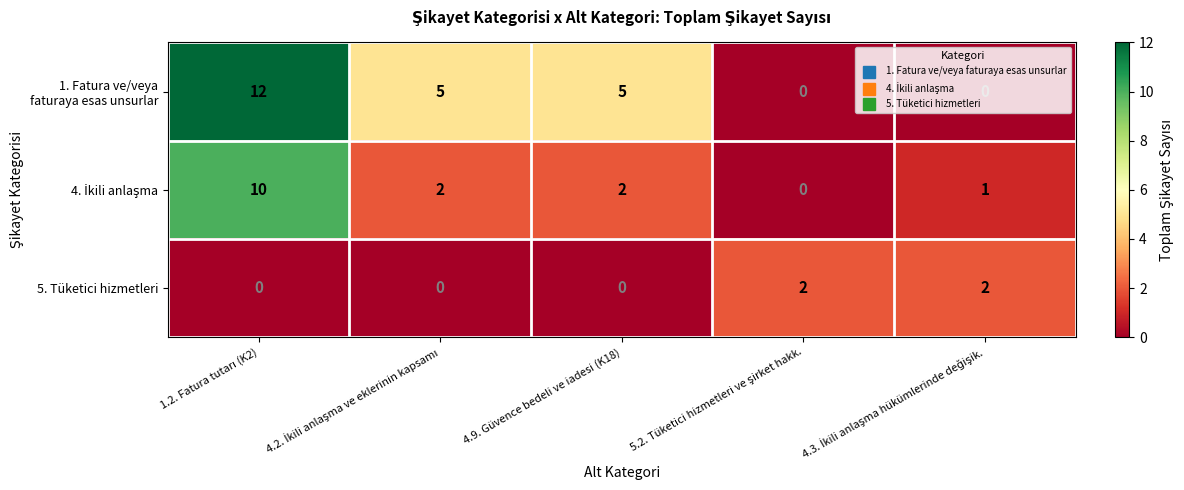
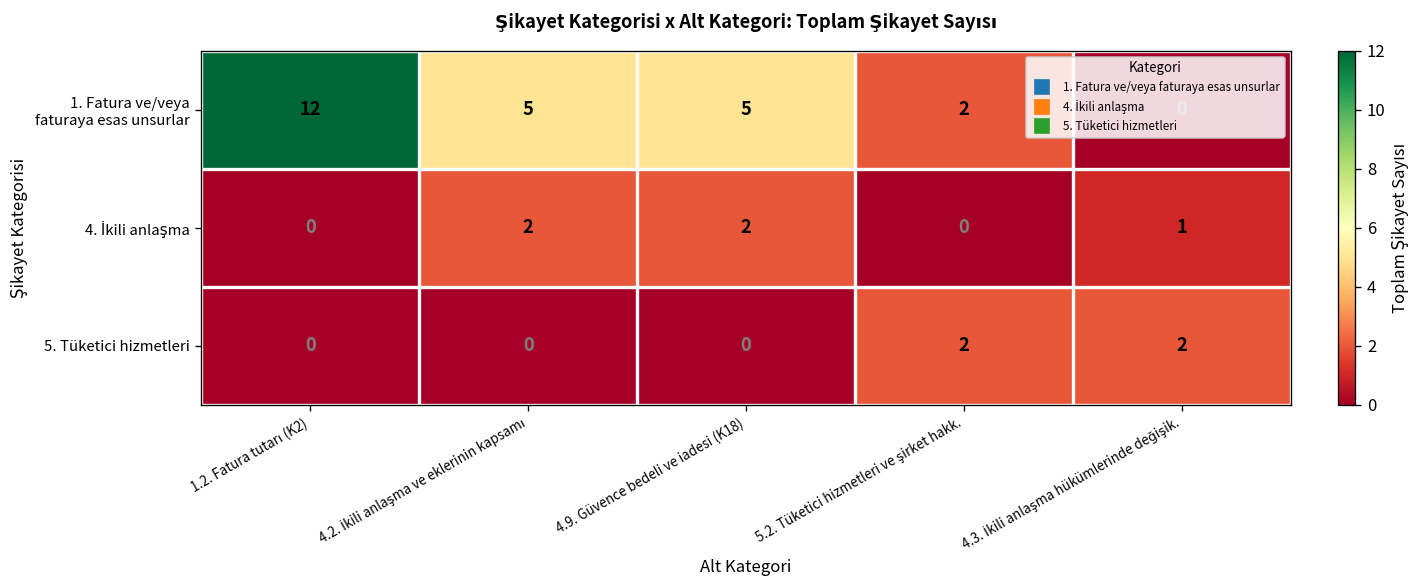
  {
    "1. Fatura ve/veya faturaya esas unsurlar": {
      "1.2. Fatura tutarı (K2)": 12,
      "4.2. İkili anlaşma ve eklerinin kapsamı": 5,
      "4.9. Güvence bedeli ve iadesi (K18)": 5,
-     "5.2. Tüketici hizmetleri ve şirket hakk.": 0
+     "5.2. Tüketici hizmetleri ve şirket hakk.": 2
    },
    "4. İkili anlaşma": {
-     "1.2. Fatura tutarı (K2)": 10,
+     "1.2. Fatura tutarı (K2)": 0,
      "4.2. İkili anlaşma ve eklerinin kapsamı": 2,
      "4.9. Güvence bedeli ve iadesi (K18)": 2,
      "5.2. Tüketici hizmetleri ve şirket hakk.": 0,
      "4.3. İkili anlaşma hükümlerinde değişik.": 1
    },
    "5. Tüketici hizmetleri": {
      "1.2. Fatura tutarı (K2)": 0,
      "4.2. İkili anlaşma ve eklerinin kapsamı": 0,
      "4.9. Güvence bedeli ve iadesi (K18)": 0,
      "5.2. Tüketici hizmetleri ve şirket hakk.": 2,
      "4.3. İkili anlaşma hükümlerinde değişik.": 2
    }
  }
